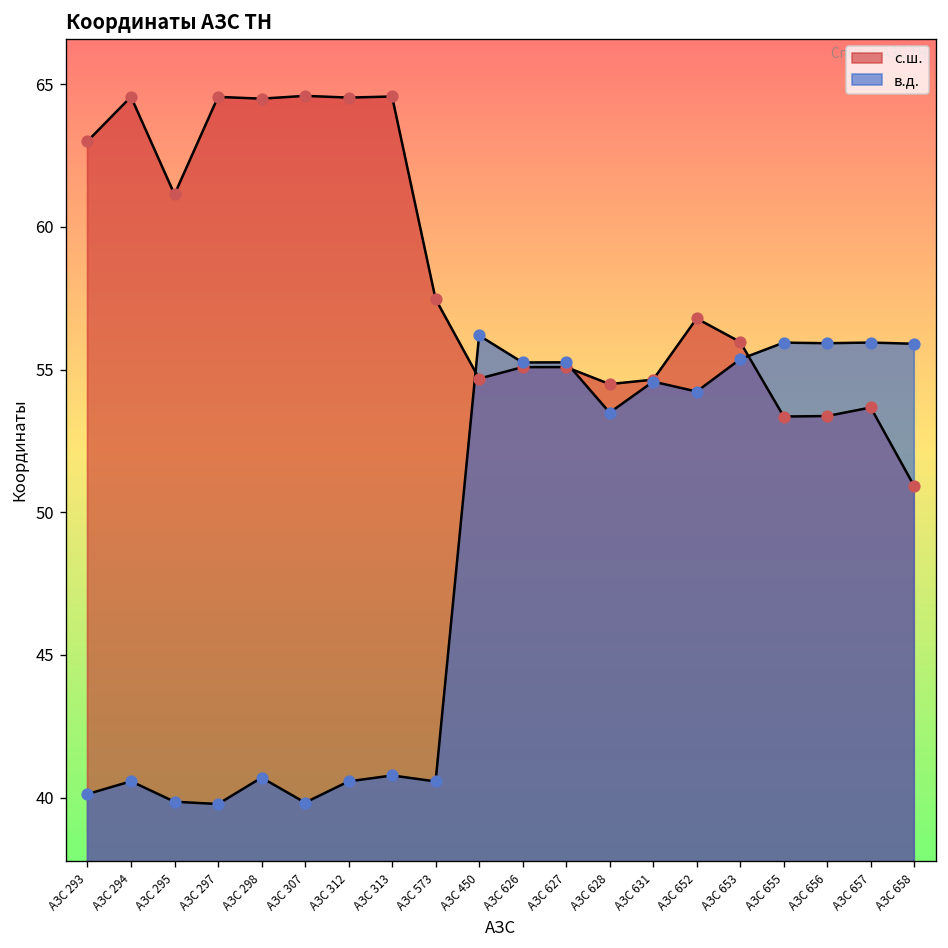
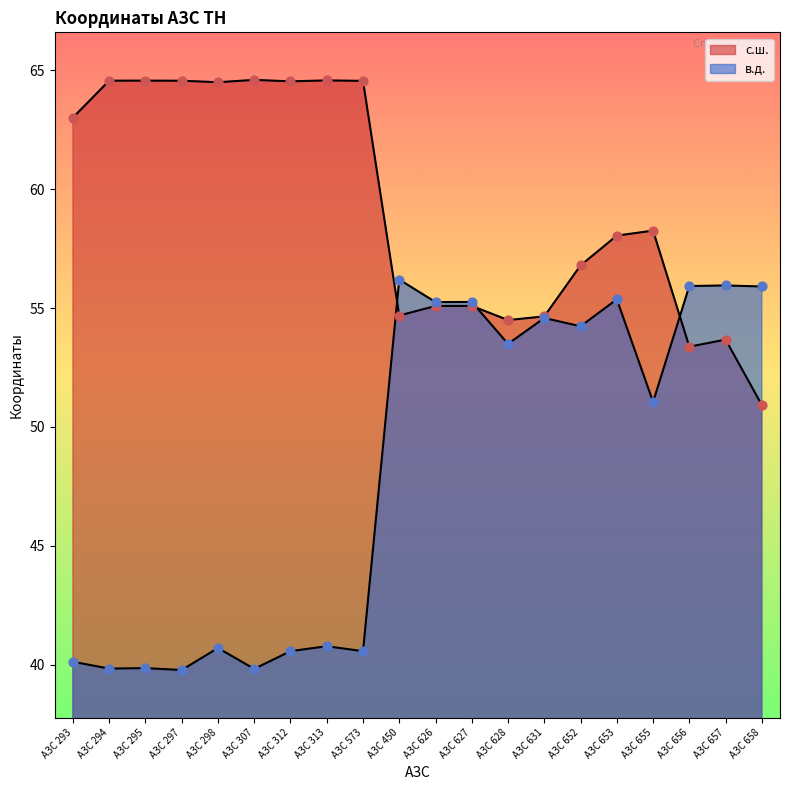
  {
    "с.ш.": {
      "АЗС 293": 63.0,
      "АЗС 294": 64.6,
-     "АЗС 295": 61.1,
+     "АЗС 295": 64.6,
      "АЗС 297": 64.6,
      "АЗС 298": 64.5,
      "АЗС 307": 64.6,
      "АЗС 312": 64.5,
      "АЗС 313": 64.6,
-     "АЗС 573": 57.5,
+     "АЗС 573": 64.6,
      "АЗС 450": 54.7,
      "АЗС 626": 55.1,
      "АЗС 627": 55.1,
      "АЗС 628": 54.5,
      "АЗС 652": 56.8,
-     "АЗС 653": 56.0,
-     "АЗС 655": 53.4,
+     "АЗС 653": 58.0,
+     "АЗС 655": 58.3,
      "АЗС 656": 53.4,
      "АЗС 657": 53.7,
      "АЗС 658": 50.9
    },
    "в.д.": {
      "АЗС 293": 40.1,
-     "АЗС 294": 40.6,
+     "АЗС 294": 39.8,
      "АЗС 295": 39.9,
      "АЗС 297": 39.8,
      "АЗС 298": 40.7,
      "АЗС 307": 39.8,
      "АЗС 312": 40.6,
      "АЗС 313": 40.8,
      "АЗС 573": 40.6,
      "АЗС 450": 56.2,
      "АЗС 626": 55.3,
      "АЗС 627": 55.3,
      "АЗС 628": 53.5,
      "АЗС 652": 54.2,
      "АЗС 653": 55.4,
-     "АЗС 655": 55.9,
+     "АЗС 655": 51.1,
      "АЗС 656": 55.9,
      "АЗС 657": 56.0,
      "АЗС 658": 55.9
    }
  }
